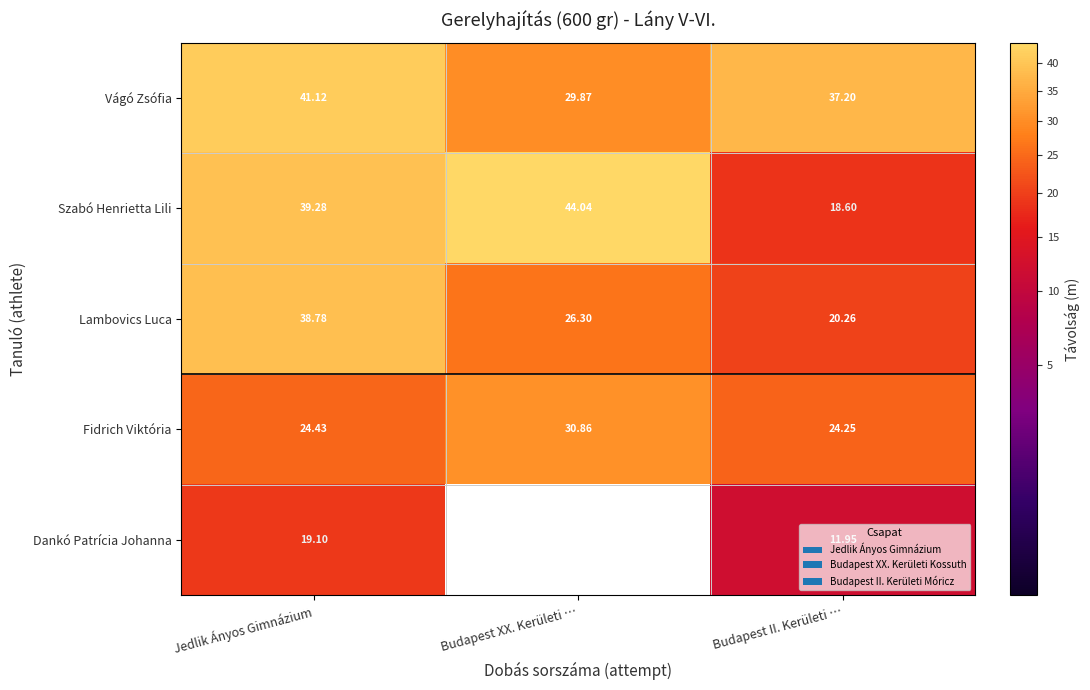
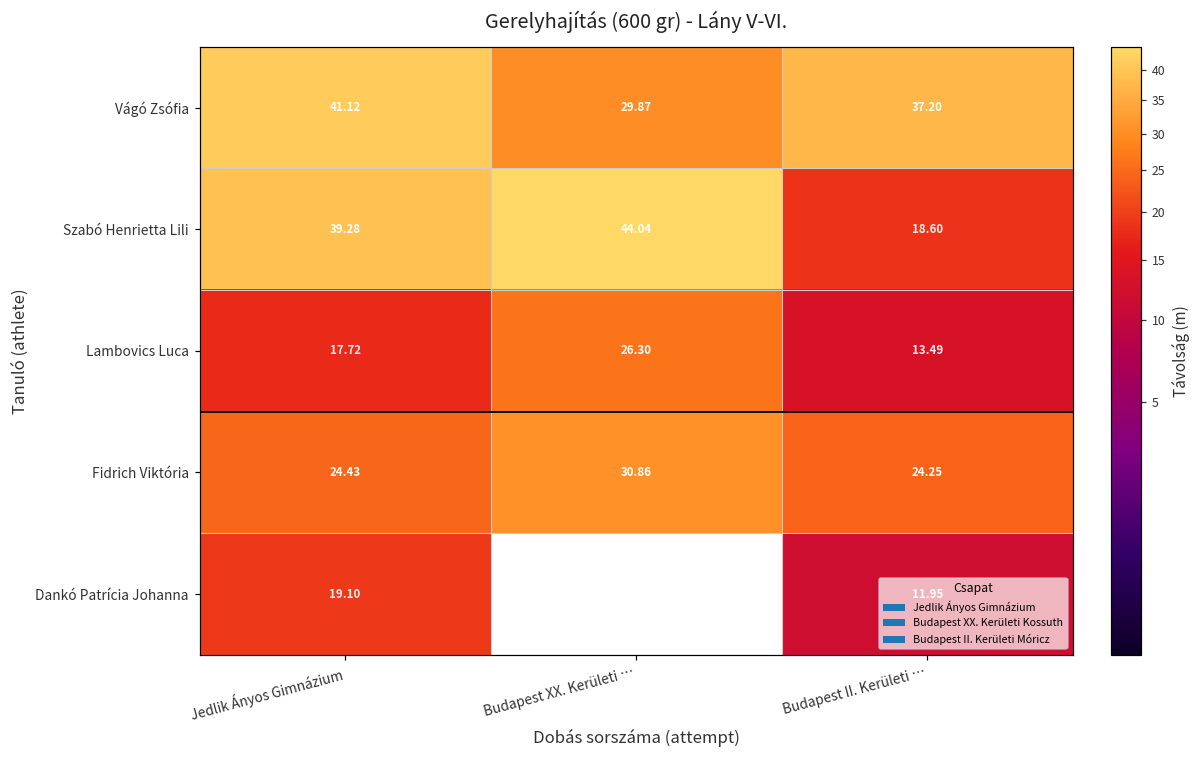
  {
    "Vágó Zsófia": {
      "Jedlik Ányos Gimnázium": 41.12,
      "Budapest XX. Kerületi …": 29.87,
      "Budapest II. Kerületi …": 37.20
    },
    "Szabó Henrietta Lili": {
      "Jedlik Ányos Gimnázium": 39.28,
      "Budapest XX. Kerületi …": 44.04,
      "Budapest II. Kerületi …": 18.60
    },
    "Lambovics Luca": {
-     "Jedlik Ányos Gimnázium": 38.78,
+     "Jedlik Ányos Gimnázium": 17.72,
      "Budapest XX. Kerületi …": 26.30,
-     "Budapest II. Kerületi …": 20.26
+     "Budapest II. Kerületi …": 13.49
    },
    "Fidrich Viktória": {
      "Jedlik Ányos Gimnázium": 24.43,
      "Budapest XX. Kerületi …": 30.86,
      "Budapest II. Kerületi …": 24.25
    },
    "Dankó Patrícia Johanna": {
      "Jedlik Ányos Gimnázium": 19.10
    }
  }
